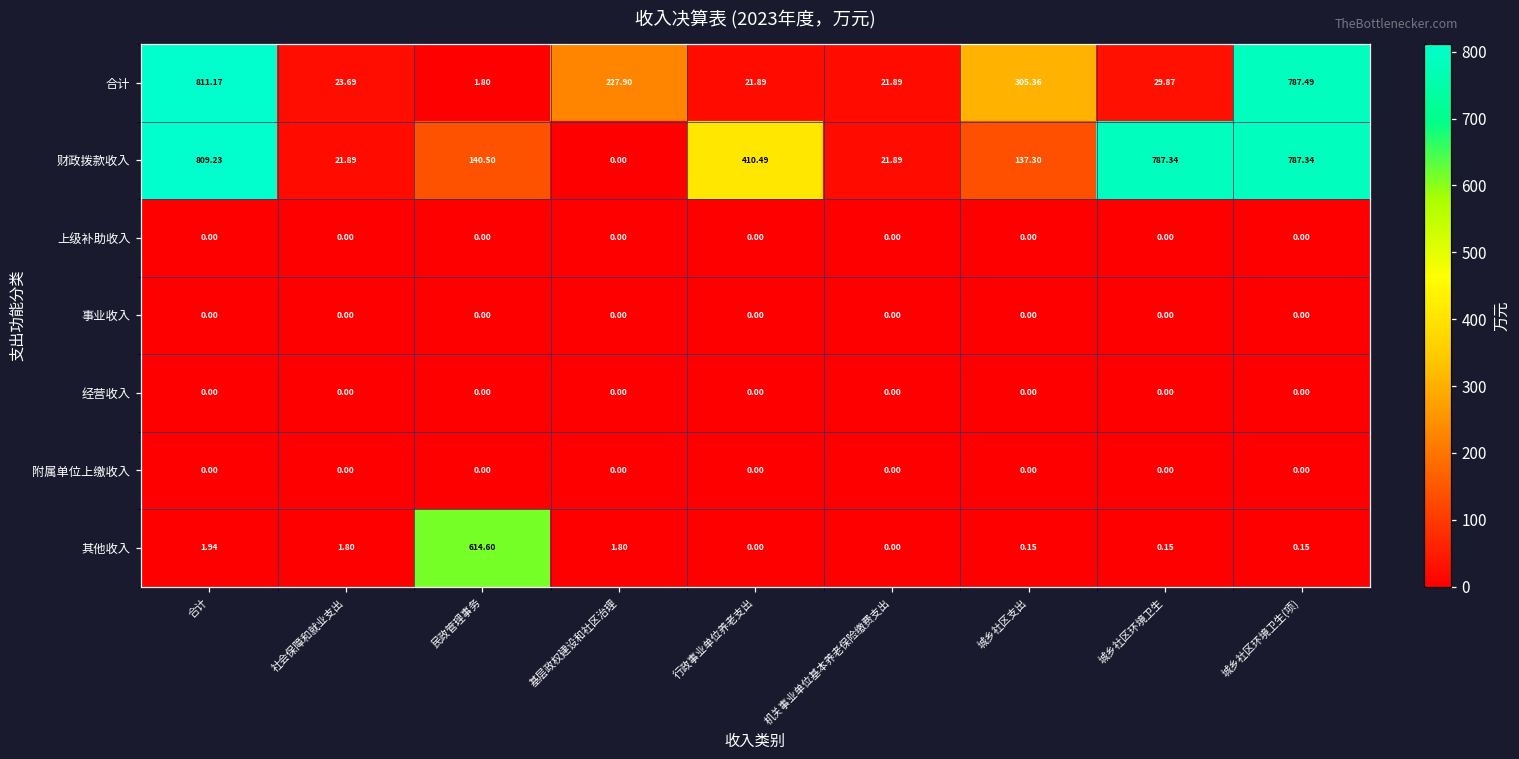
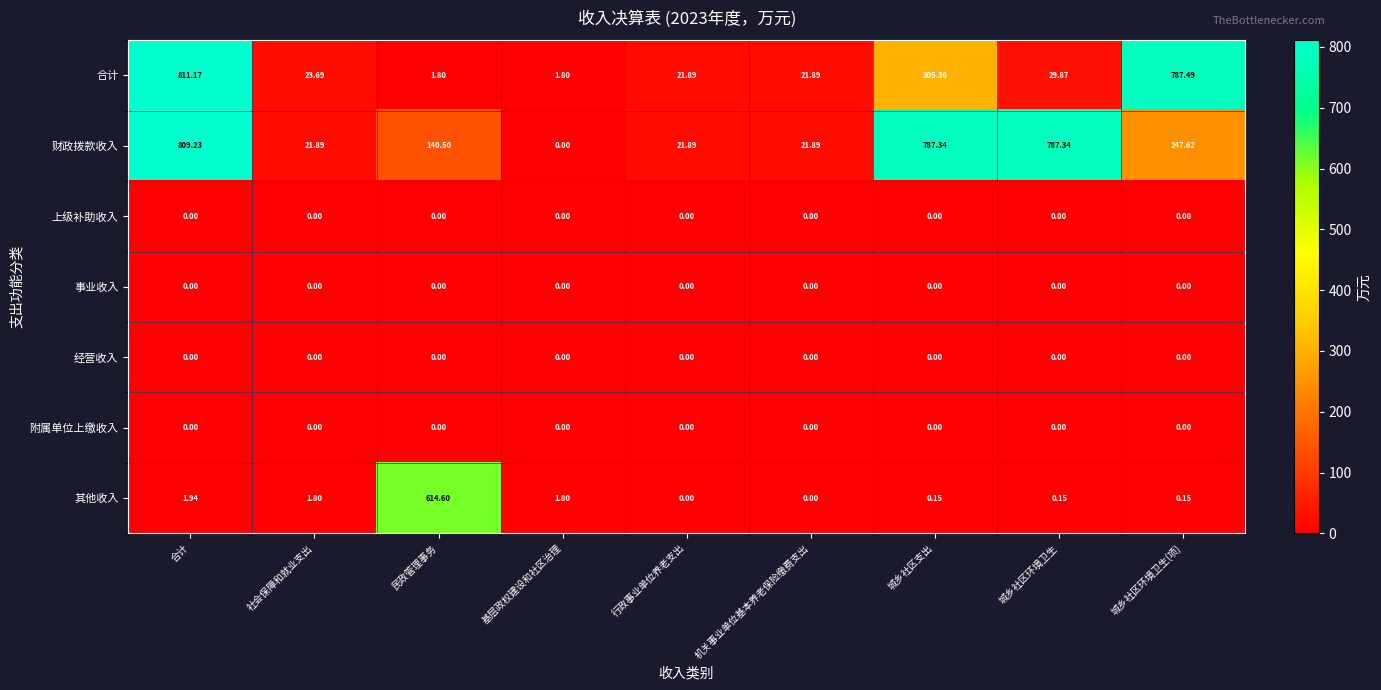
  {
    "合计": {
      "合计": 811.17,
      "社会保障和就业支出": 23.69,
      "民政管理事务": 1.80,
-     "基层政权建设和社区治理": 227.90,
+     "基层政权建设和社区治理": 1.80,
      "行政事业单位养老支出": 21.89,
      "机关事业单位基本养老保险缴费支出": 21.89,
      "城乡社区支出": 305.36,
      "城乡社区环境卫生": 29.87,
      "城乡社区环境卫生(项)": 787.49
    },
    "财政拨款收入": {
      "合计": 809.23,
      "社会保障和就业支出": 21.89,
      "民政管理事务": 140.50,
      "基层政权建设和社区治理": 0.00,
-     "行政事业单位养老支出": 410.49,
+     "行政事业单位养老支出": 21.89,
      "机关事业单位基本养老保险缴费支出": 21.89,
-     "城乡社区支出": 137.30,
+     "城乡社区支出": 787.34,
      "城乡社区环境卫生": 787.34,
-     "城乡社区环境卫生(项)": 787.34
+     "城乡社区环境卫生(项)": 247.62
    },
    "上级补助收入": {
      "合计": 0.00,
      "社会保障和就业支出": 0.00,
      "民政管理事务": 0.00,
      "基层政权建设和社区治理": 0.00,
      "行政事业单位养老支出": 0.00,
      "机关事业单位基本养老保险缴费支出": 0.00,
      "城乡社区支出": 0.00,
      "城乡社区环境卫生": 0.00,
      "城乡社区环境卫生(项)": 0.00
    },
    "事业收入": {
      "合计": 0.00,
      "社会保障和就业支出": 0.00,
      "民政管理事务": 0.00,
      "基层政权建设和社区治理": 0.00,
      "行政事业单位养老支出": 0.00,
      "机关事业单位基本养老保险缴费支出": 0.00,
      "城乡社区支出": 0.00,
      "城乡社区环境卫生": 0.00,
      "城乡社区环境卫生(项)": 0.00
    },
    "经营收入": {
      "合计": 0.00,
      "社会保障和就业支出": 0.00,
      "民政管理事务": 0.00,
      "基层政权建设和社区治理": 0.00,
      "行政事业单位养老支出": 0.00,
      "机关事业单位基本养老保险缴费支出": 0.00,
      "城乡社区支出": 0.00,
      "城乡社区环境卫生": 0.00,
      "城乡社区环境卫生(项)": 0.00
    },
    "附属单位上缴收入": {
      "合计": 0.00,
      "社会保障和就业支出": 0.00,
      "民政管理事务": 0.00,
      "基层政权建设和社区治理": 0.00,
      "行政事业单位养老支出": 0.00,
      "机关事业单位基本养老保险缴费支出": 0.00,
      "城乡社区支出": 0.00,
      "城乡社区环境卫生": 0.00,
      "城乡社区环境卫生(项)": 0.00
    },
    "其他收入": {
      "合计": 1.94,
      "社会保障和就业支出": 1.80,
      "民政管理事务": 614.60,
      "基层政权建设和社区治理": 1.80,
      "行政事业单位养老支出": 0.00,
      "机关事业单位基本养老保险缴费支出": 0.00,
      "城乡社区支出": 0.15,
      "城乡社区环境卫生": 0.15,
      "城乡社区环境卫生(项)": 0.15
    }
  }
